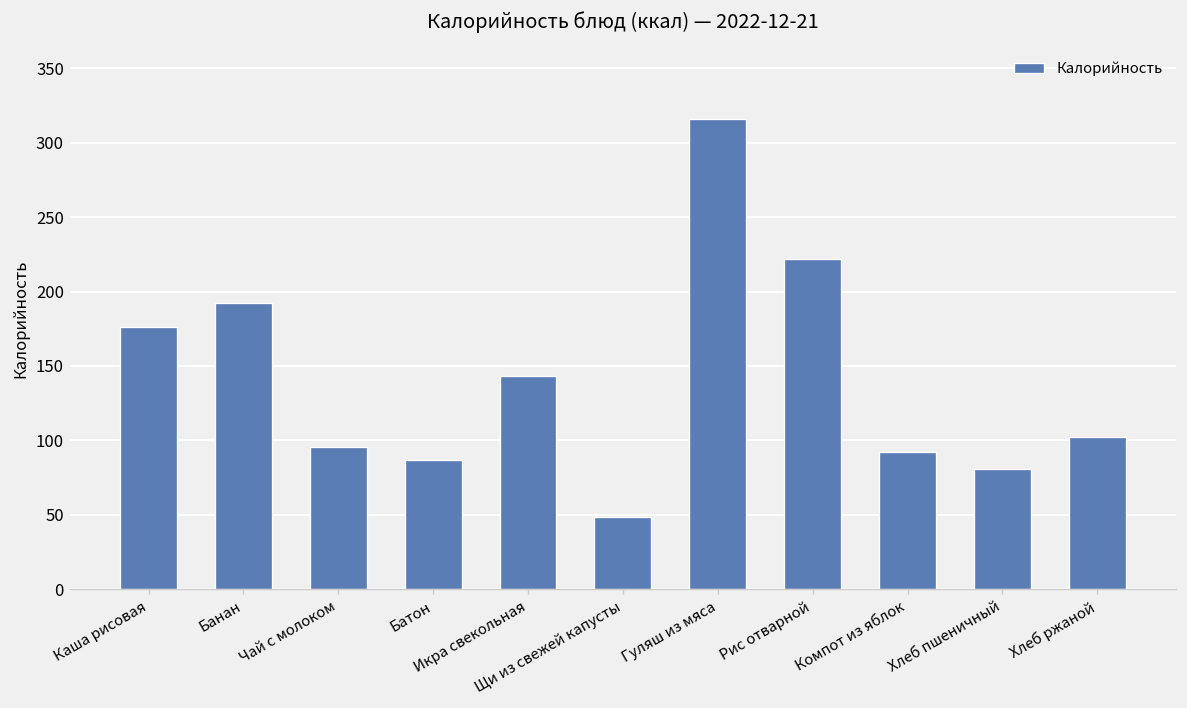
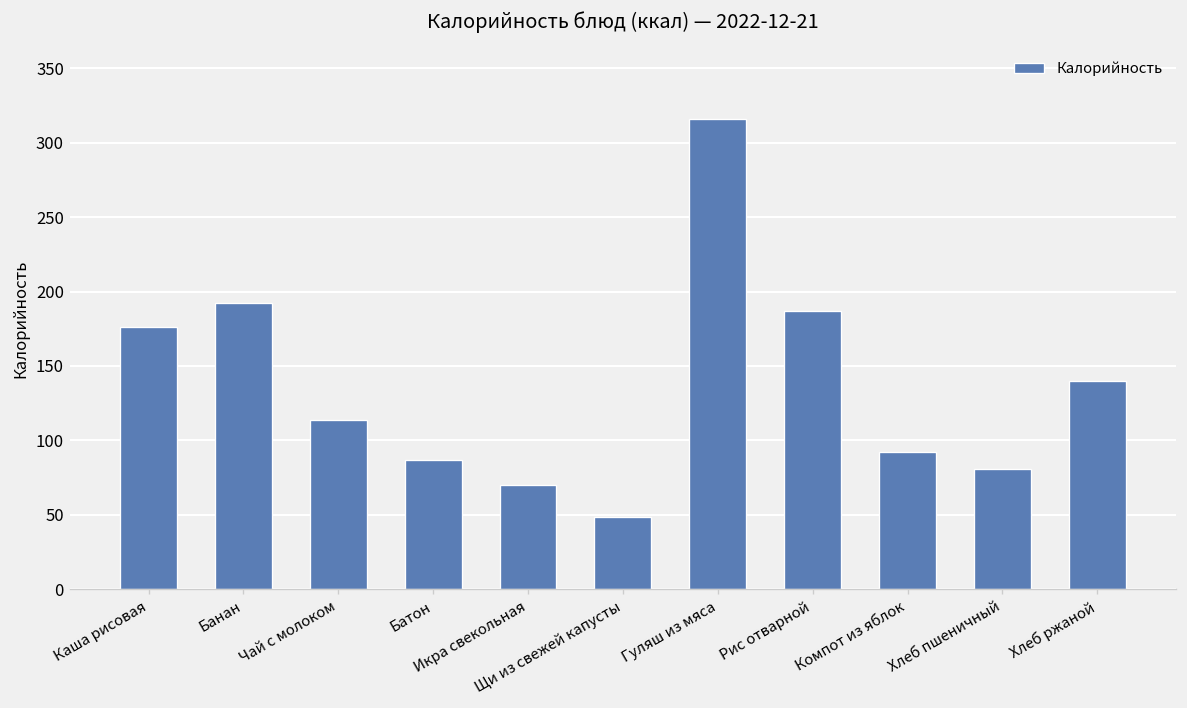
  {
    "Каша рисовая": 176,
    "Банан": 192,
-   "Чай с молоком": 95,
+   "Чай с молоком": 114,
    "Батон": 87,
-   "Икра свекольная": 143,
+   "Икра свекольная": 70,
    "Щи из свежей капусты": 49,
    "Гуляш из мяса": 316,
-   "Рис отварной": 222,
+   "Рис отварной": 187,
    "Компот из яблок": 92,
    "Хлеб пшеничный": 81,
-   "Хлеб ржаной": 102
+   "Хлеб ржаной": 140
  }
